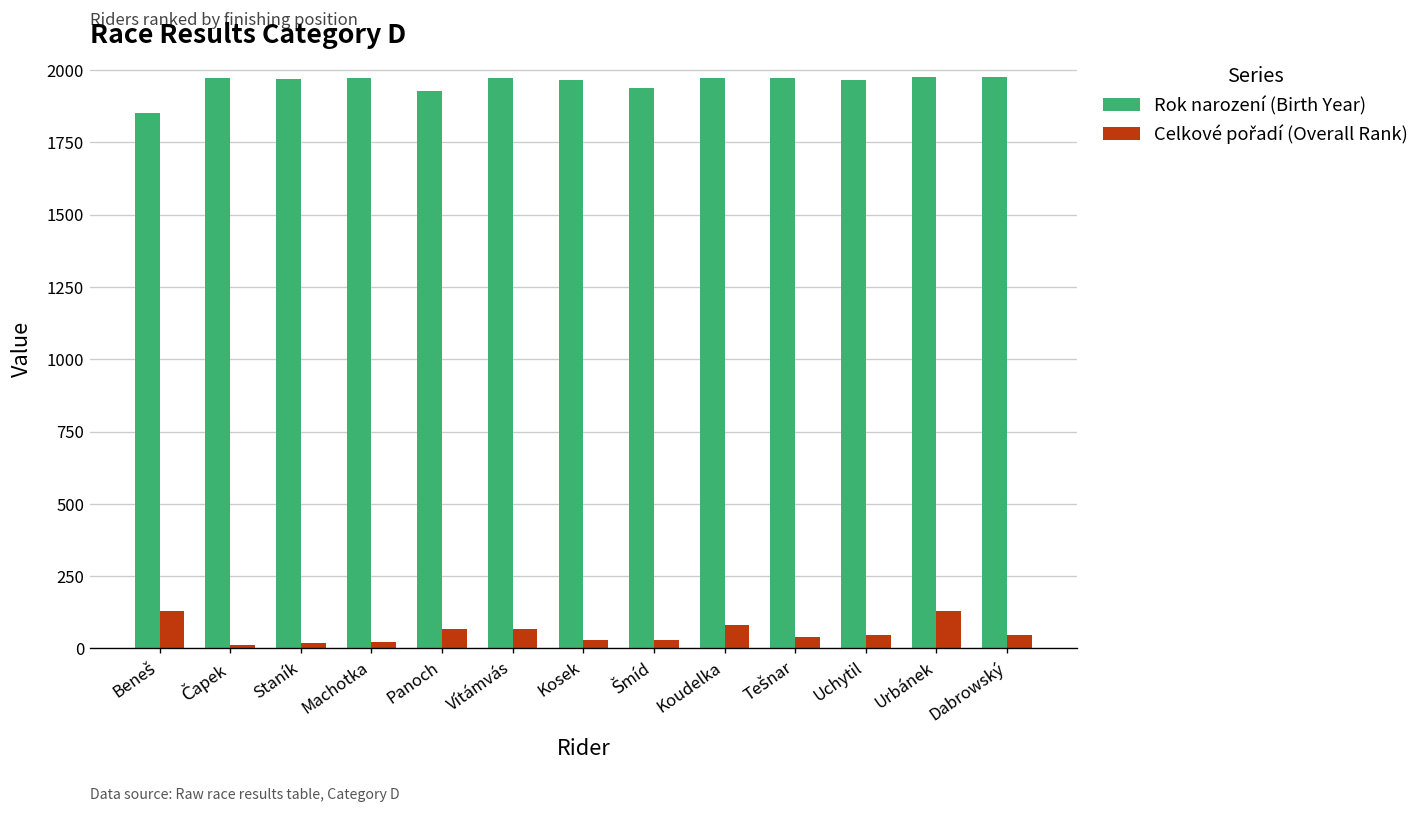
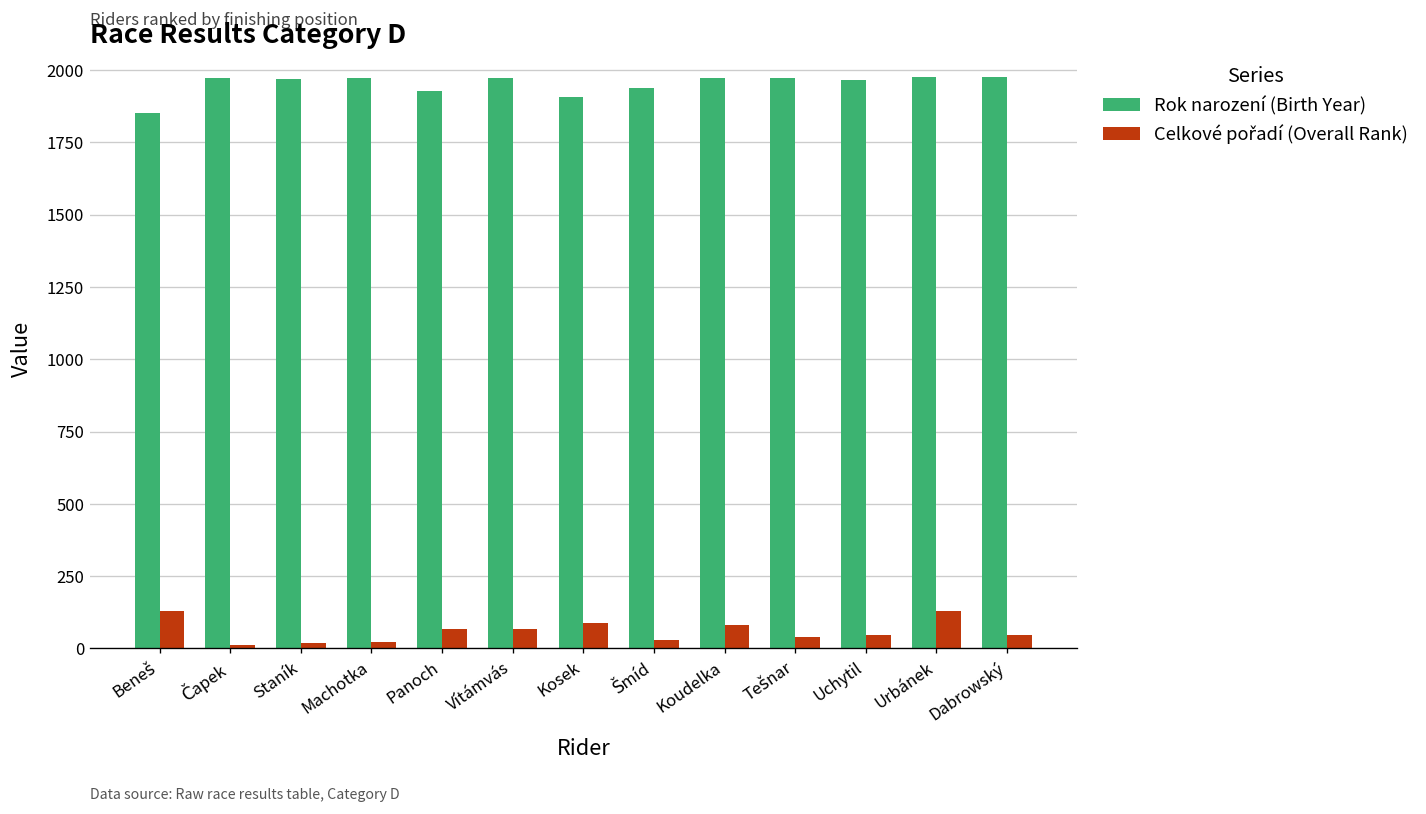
  {
    "Rok narození (Birth Year)": {
      "Beneš": 1850,
      "Čapek": 1970,
      "Staník": 1970,
      "Machotka": 1970,
      "Panoch": 1930,
      "Vítámvás": 1970,
-     "Kosek": 1970,
+     "Kosek": 1910,
      "Šmíd": 1940,
      "Koudelka": 1970,
      "Tešnar": 1970,
      "Uchytil": 1970,
      "Urbánek": 1970,
      "Dabrowský": 1970
    },
    "Celkové pořadí (Overall Rank)": {
      "Beneš": 130,
      "Čapek": 10,
      "Staník": 20,
      "Machotka": 20,
      "Panoch": 70,
      "Vítámvás": 70,
-     "Kosek": 30,
+     "Kosek": 90,
      "Šmíd": 30,
      "Koudelka": 80,
      "Tešnar": 40,
      "Uchytil": 50,
      "Urbánek": 130,
      "Dabrowský": 50
    }
  }
